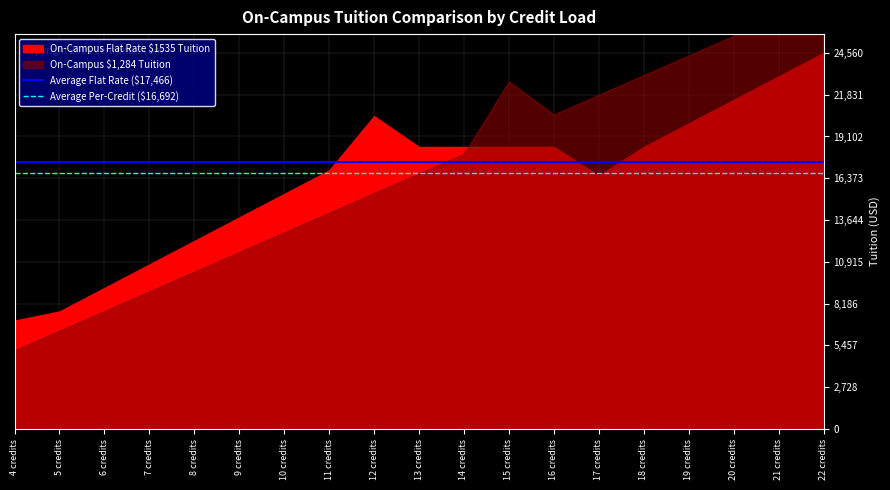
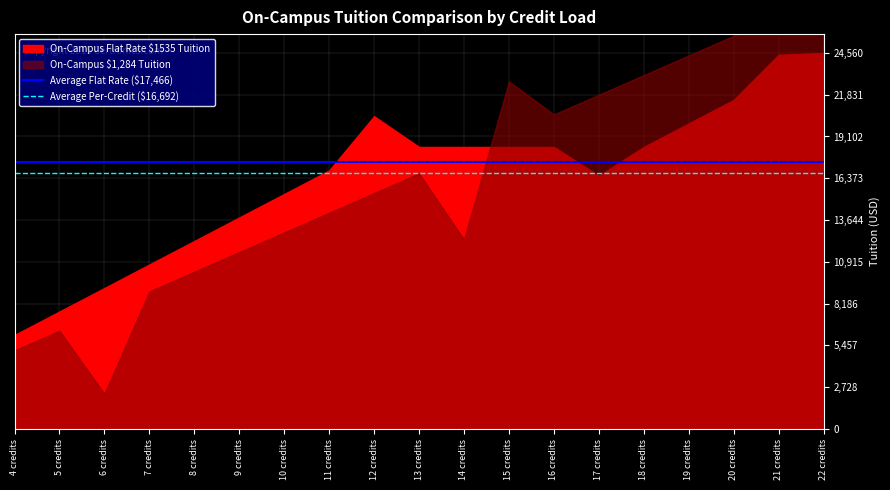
  {
    "On-Campus Flat Rate $1535 Tuition": {
-     "4 credits": "7,100",
+     "4 credits": "6,100",
      "5 credits": "7,700",
      "6 credits": "9,200",
      "7 credits": "10,700",
      "8 credits": "12,300",
      "9 credits": "13,800",
      "10 credits": "15,400",
      "11 credits": "16,900",
      "12 credits": "20,400",
      "13 credits": "18,400",
      "14 credits": "18,400",
      "15 credits": "18,400",
      "16 credits": "18,400",
      "17 credits": "16,500",
      "18 credits": "18,400",
      "19 credits": "20,000",
      "20 credits": "21,500",
-     "21 credits": "23,000",
+     "21 credits": "24,400",
      "22 credits": "24,600"
    },
    "On-Campus $1,284 Tuition": {
      "4 credits": "5,100",
      "5 credits": "6,400",
-     "6 credits": "7,700",
+     "6 credits": "2,300",
      "7 credits": "9,000",
      "8 credits": "10,300",
      "9 credits": "11,600",
      "10 credits": "12,800",
      "11 credits": "14,100",
      "12 credits": "15,400",
      "13 credits": "16,700",
-     "14 credits": "18,000",
+     "14 credits": "12,400",
      "15 credits": "22,700",
      "16 credits": "20,500",
      "17 credits": "21,800",
      "18 credits": "23,100",
      "19 credits": "24,400",
      "20 credits": "25,700"
    }
  }
